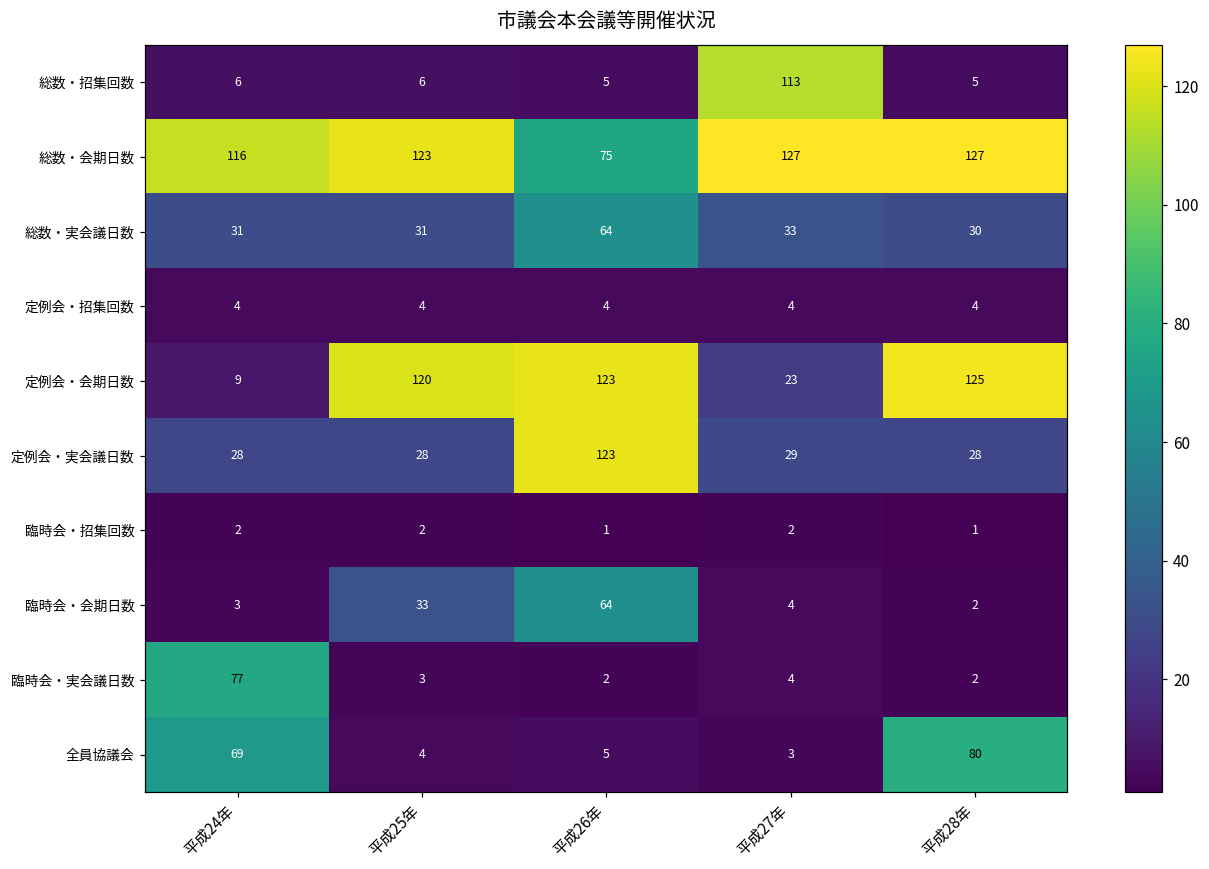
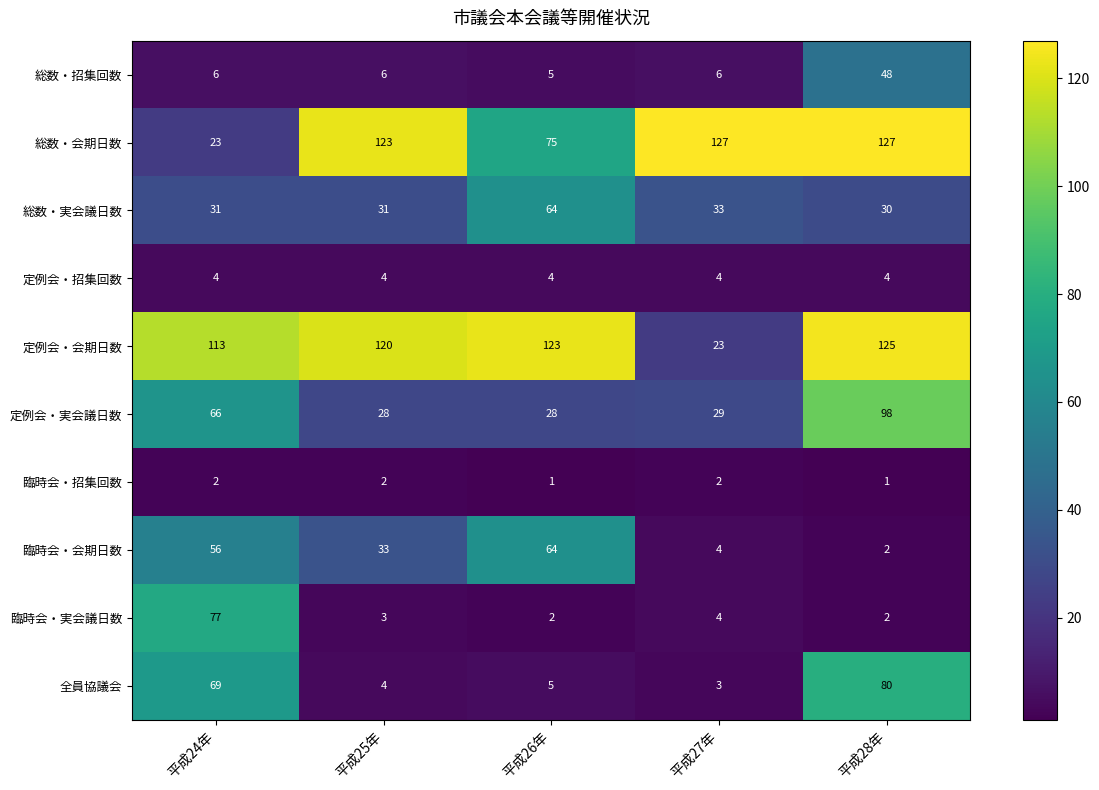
  {
    "総数・招集回数": {
      "平成24年": 6,
      "平成25年": 6,
      "平成26年": 5,
-     "平成27年": 113,
-     "平成28年": 5
+     "平成27年": 6,
+     "平成28年": 48
    },
    "総数・会期日数": {
-     "平成24年": 116,
+     "平成24年": 23,
      "平成25年": 123,
      "平成26年": 75,
      "平成27年": 127,
      "平成28年": 127
    },
    "総数・実会議日数": {
      "平成24年": 31,
      "平成25年": 31,
      "平成26年": 64,
      "平成27年": 33,
      "平成28年": 30
    },
    "定例会・招集回数": {
      "平成24年": 4,
      "平成25年": 4,
      "平成26年": 4,
      "平成27年": 4,
      "平成28年": 4
    },
    "定例会・会期日数": {
-     "平成24年": 9,
+     "平成24年": 113,
      "平成25年": 120,
      "平成26年": 123,
      "平成27年": 23,
      "平成28年": 125
    },
    "定例会・実会議日数": {
-     "平成24年": 28,
+     "平成24年": 66,
      "平成25年": 28,
-     "平成26年": 123,
+     "平成26年": 28,
      "平成27年": 29,
-     "平成28年": 28
+     "平成28年": 98
    },
    "臨時会・招集回数": {
      "平成24年": 2,
      "平成25年": 2,
      "平成26年": 1,
      "平成27年": 2,
      "平成28年": 1
    },
    "臨時会・会期日数": {
-     "平成24年": 3,
+     "平成24年": 56,
      "平成25年": 33,
      "平成26年": 64,
      "平成27年": 4,
      "平成28年": 2
    },
    "臨時会・実会議日数": {
      "平成24年": 77,
      "平成25年": 3,
      "平成26年": 2,
      "平成27年": 4,
      "平成28年": 2
    },
    "全員協議会": {
      "平成24年": 69,
      "平成25年": 4,
      "平成26年": 5,
      "平成27年": 3,
      "平成28年": 80
    }
  }
